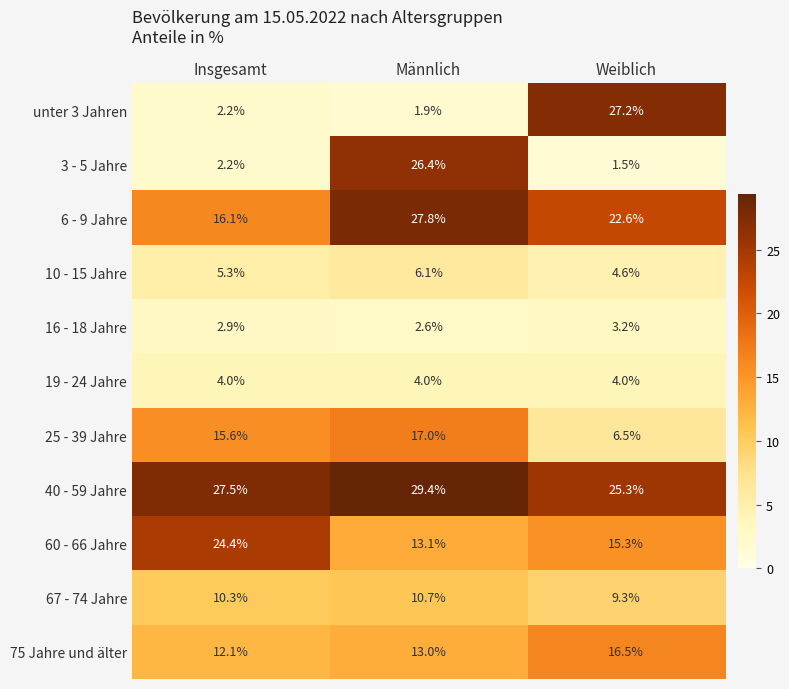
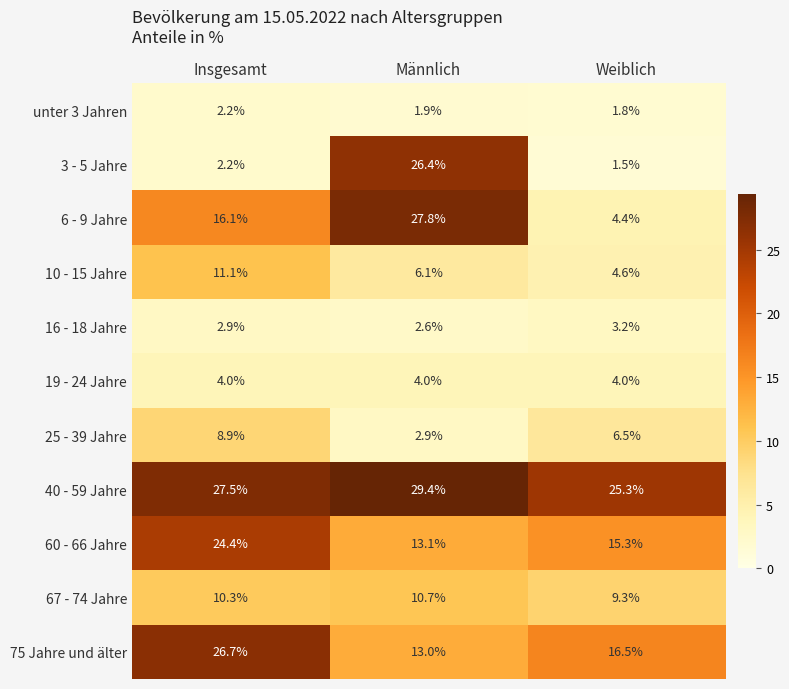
  {
    "unter 3 Jahren": {
      "Insgesamt": "2.2%",
      "Männlich": "1.9%",
-     "Weiblich": "27.2%"
+     "Weiblich": "1.8%"
    },
    "3 - 5 Jahre": {
      "Insgesamt": "2.2%",
      "Männlich": "26.4%",
      "Weiblich": "1.5%"
    },
    "6 - 9 Jahre": {
      "Insgesamt": "16.1%",
      "Männlich": "27.8%",
-     "Weiblich": "22.6%"
+     "Weiblich": "4.4%"
    },
    "10 - 15 Jahre": {
-     "Insgesamt": "5.3%",
+     "Insgesamt": "11.1%",
      "Männlich": "6.1%",
      "Weiblich": "4.6%"
    },
    "16 - 18 Jahre": {
      "Insgesamt": "2.9%",
      "Männlich": "2.6%",
      "Weiblich": "3.2%"
    },
    "19 - 24 Jahre": {
      "Insgesamt": "4.0%",
      "Männlich": "4.0%",
      "Weiblich": "4.0%"
    },
    "25 - 39 Jahre": {
-     "Insgesamt": "15.6%",
-     "Männlich": "17.0%",
+     "Insgesamt": "8.9%",
+     "Männlich": "2.9%",
      "Weiblich": "6.5%"
    },
    "40 - 59 Jahre": {
      "Insgesamt": "27.5%",
      "Männlich": "29.4%",
      "Weiblich": "25.3%"
    },
    "60 - 66 Jahre": {
      "Insgesamt": "24.4%",
      "Männlich": "13.1%",
      "Weiblich": "15.3%"
    },
    "67 - 74 Jahre": {
      "Insgesamt": "10.3%",
      "Männlich": "10.7%",
      "Weiblich": "9.3%"
    },
    "75 Jahre und älter": {
-     "Insgesamt": "12.1%",
+     "Insgesamt": "26.7%",
      "Männlich": "13.0%",
      "Weiblich": "16.5%"
    }
  }
